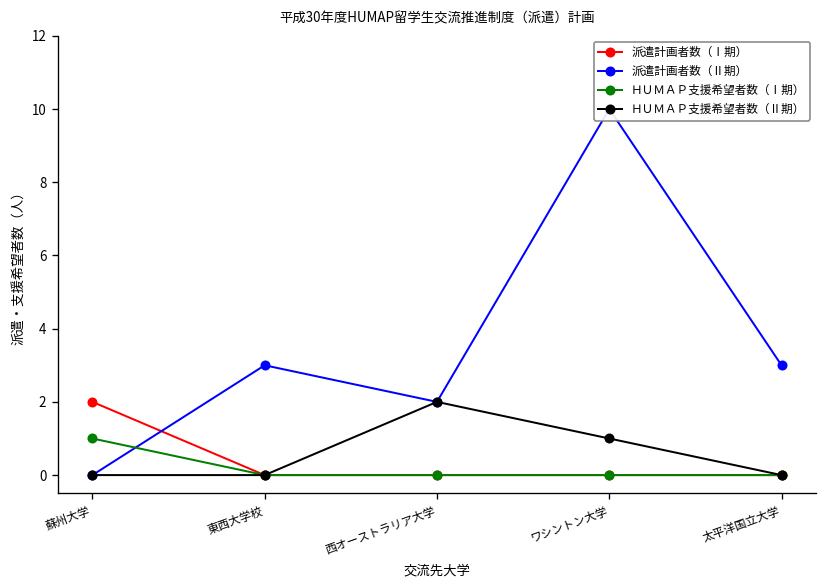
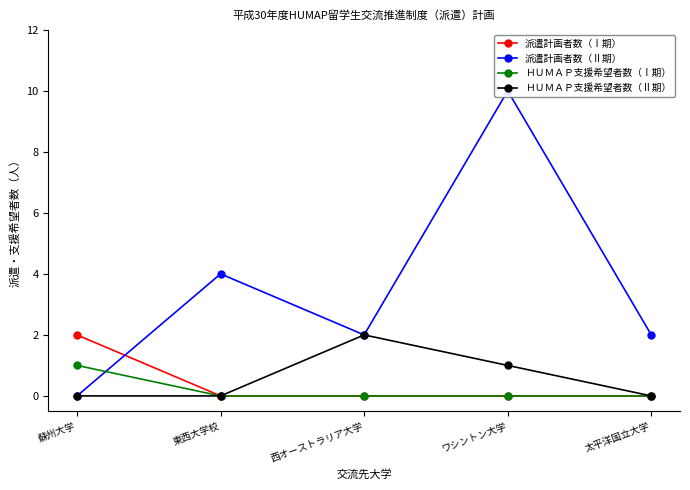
  {
    "派遣計画者数（Ⅰ期）": {
      "蘇州大学": 2
    },
    "派遣計画者数（Ⅱ期）": {
-     "東西大学校": 3,
-     "太平洋国立大学": 3
+     "東西大学校": 4,
+     "太平洋国立大学": 2
    },
    "ＨＵＭＡＰ支援希望者数（Ⅰ期）": {
      "蘇州大学": 1
    },
    "ＨＵＭＡＰ支援希望者数（Ⅱ期）": {
      "ワシントン大学": 1
    }
  }
